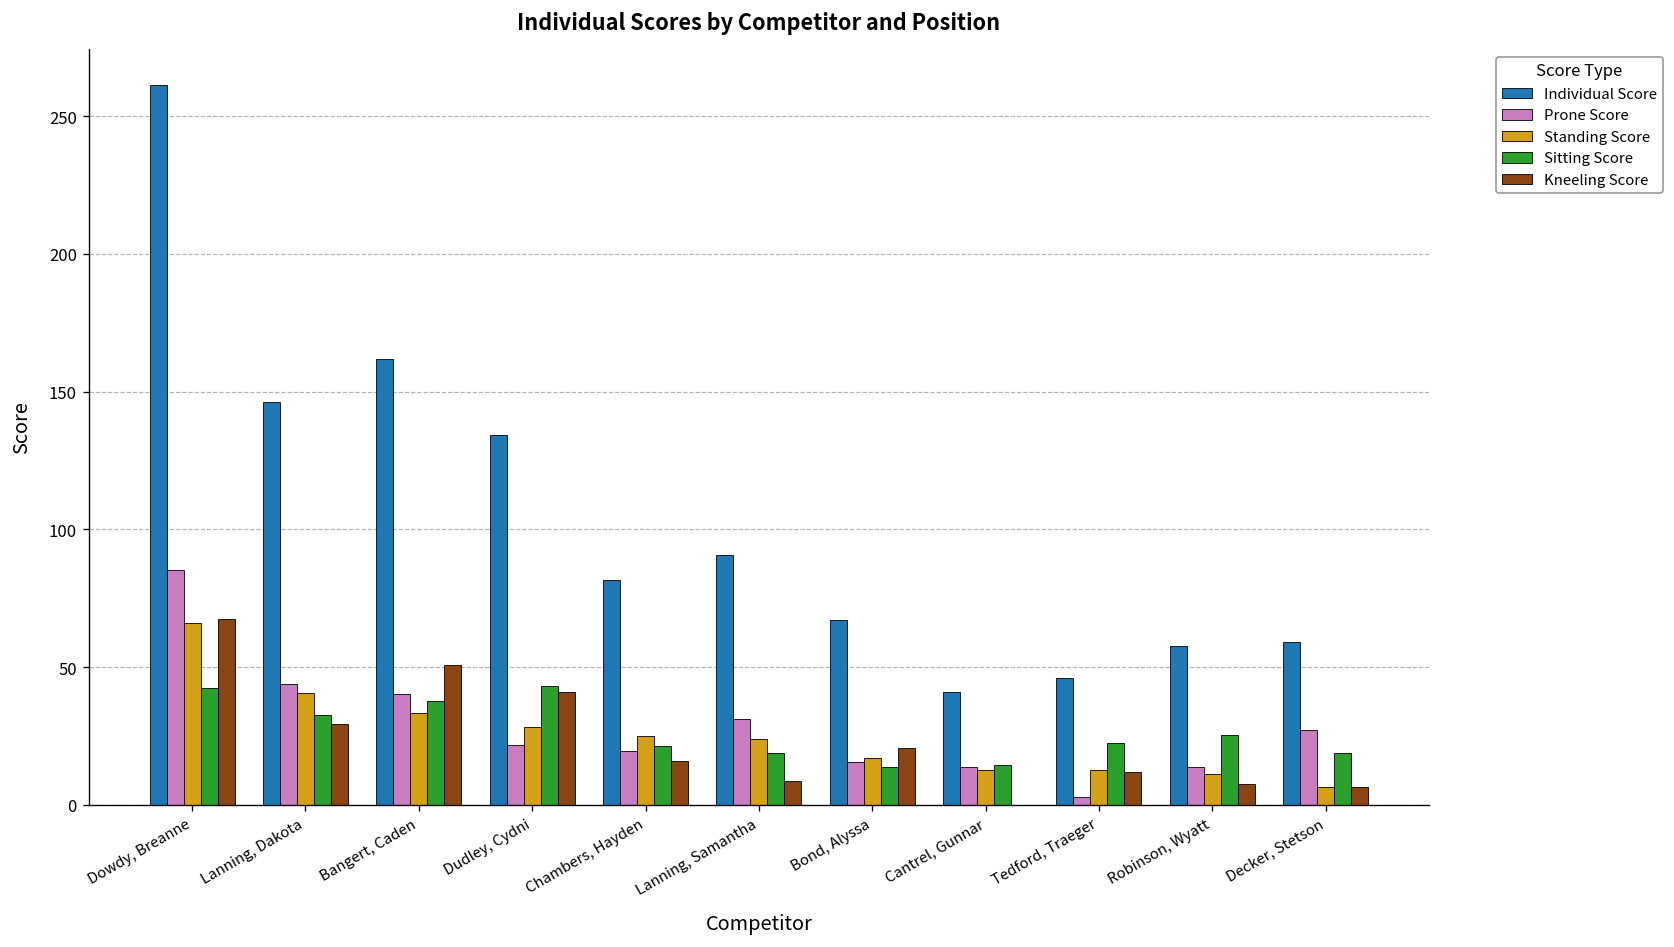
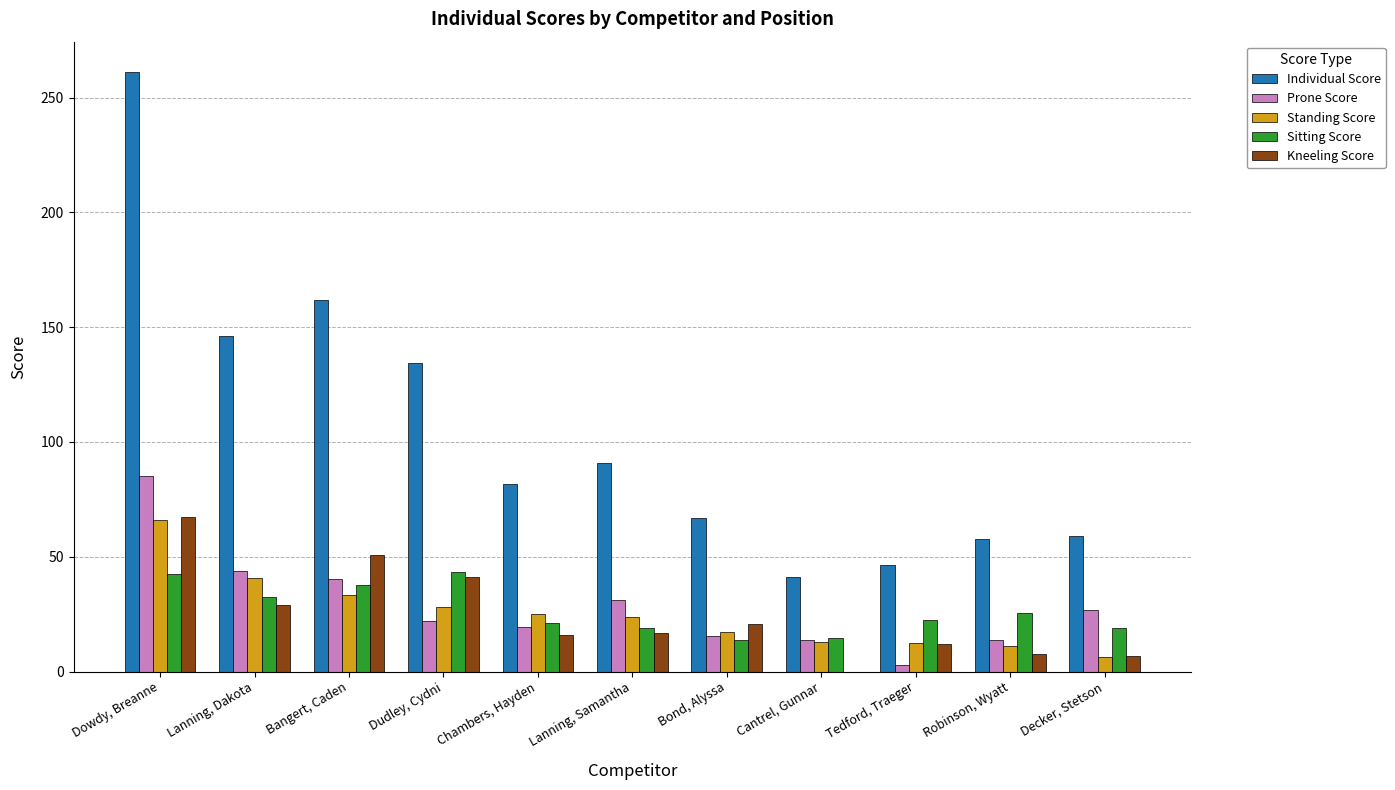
  {
    "Individual Score": {
      "Dowdy, Breanne": 261,
      "Lanning, Dakota": 146,
      "Bangert, Caden": 162,
      "Dudley, Cydni": 134,
      "Chambers, Hayden": 82,
      "Lanning, Samantha": 91,
      "Bond, Alyssa": 67,
      "Cantrel, Gunnar": 41,
      "Tedford, Traeger": 46,
      "Robinson, Wyatt": 58,
      "Decker, Stetson": 59
    },
    "Prone Score": {
      "Dowdy, Breanne": 85,
      "Lanning, Dakota": 44,
      "Bangert, Caden": 40,
      "Dudley, Cydni": 22,
      "Chambers, Hayden": 19,
      "Lanning, Samantha": 31,
      "Bond, Alyssa": 15,
      "Cantrel, Gunnar": 14,
      "Tedford, Traeger": 3,
      "Robinson, Wyatt": 14,
      "Decker, Stetson": 27
    },
    "Standing Score": {
      "Dowdy, Breanne": 66,
      "Lanning, Dakota": 41,
      "Bangert, Caden": 33,
      "Dudley, Cydni": 28,
      "Chambers, Hayden": 25,
      "Lanning, Samantha": 24,
      "Bond, Alyssa": 17,
      "Cantrel, Gunnar": 13,
      "Tedford, Traeger": 13,
      "Robinson, Wyatt": 11,
      "Decker, Stetson": 7
    },
    "Sitting Score": {
      "Dowdy, Breanne": 43,
      "Lanning, Dakota": 33,
      "Bangert, Caden": 38,
      "Dudley, Cydni": 43,
      "Chambers, Hayden": 21,
      "Lanning, Samantha": 19,
      "Bond, Alyssa": 14,
      "Cantrel, Gunnar": 15,
      "Tedford, Traeger": 23,
      "Robinson, Wyatt": 25,
      "Decker, Stetson": 19
    },
    "Kneeling Score": {
      "Dowdy, Breanne": 67,
      "Lanning, Dakota": 29,
      "Bangert, Caden": 51,
      "Dudley, Cydni": 41,
      "Chambers, Hayden": 16,
-     "Lanning, Samantha": 9,
+     "Lanning, Samantha": 17,
      "Bond, Alyssa": 21,
      "Cantrel, Gunnar": 0,
      "Tedford, Traeger": 12,
      "Robinson, Wyatt": 8,
      "Decker, Stetson": 7
    }
  }
